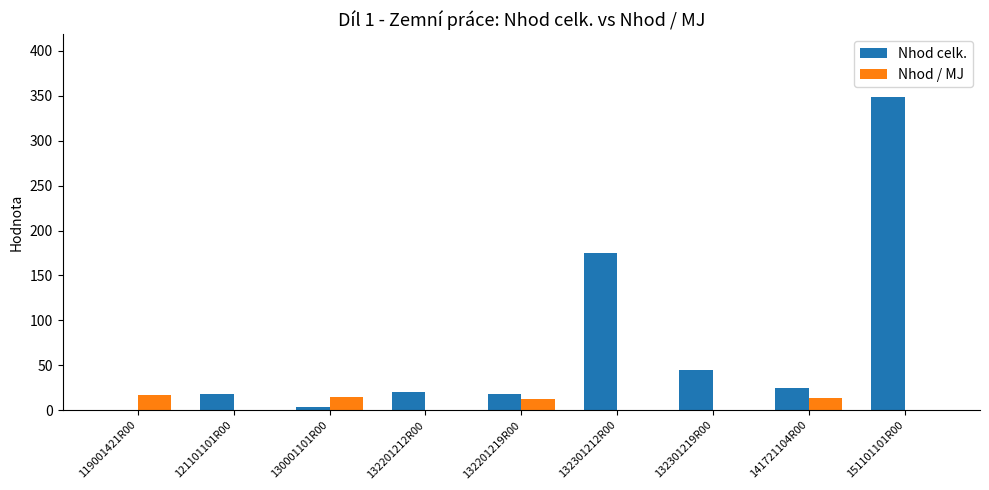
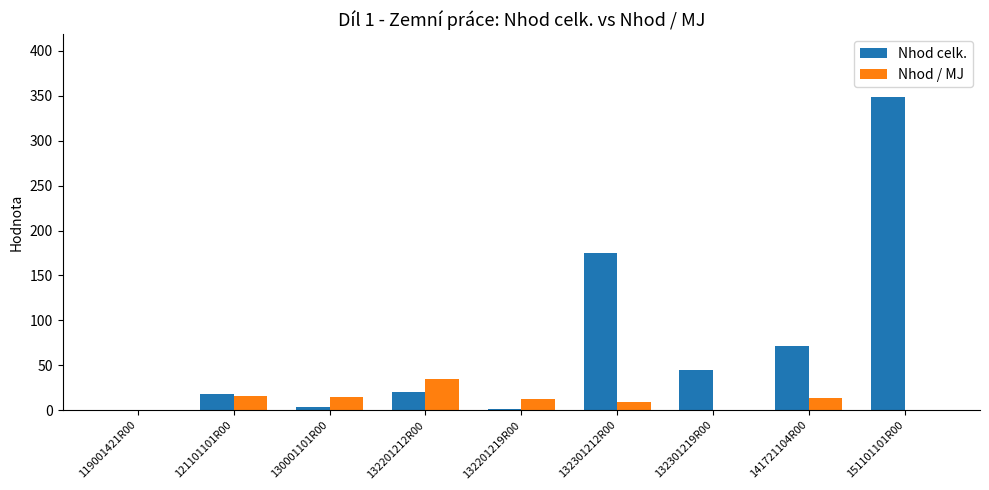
  {
    "Nhod celk.": {
      "121101101R00": 20,
      "130001101R00": 0,
      "132201212R00": 20,
-     "132201219R00": 20,
+     "132201219R00": 0,
      "132301212R00": 170,
      "132301219R00": 50,
-     "141721104R00": 20,
+     "141721104R00": 70,
      "151101101R00": 350
    },
    "Nhod / MJ": {
-     "119001421R00": 20,
-     "121101101R00": 0,
+     "119001421R00": 0,
+     "121101101R00": 20,
      "130001101R00": 10,
-     "132201212R00": 0,
+     "132201212R00": 30,
      "132201219R00": 10,
-     "132301212R00": 0,
+     "132301212R00": 10,
      "141721104R00": 10
    }
  }
